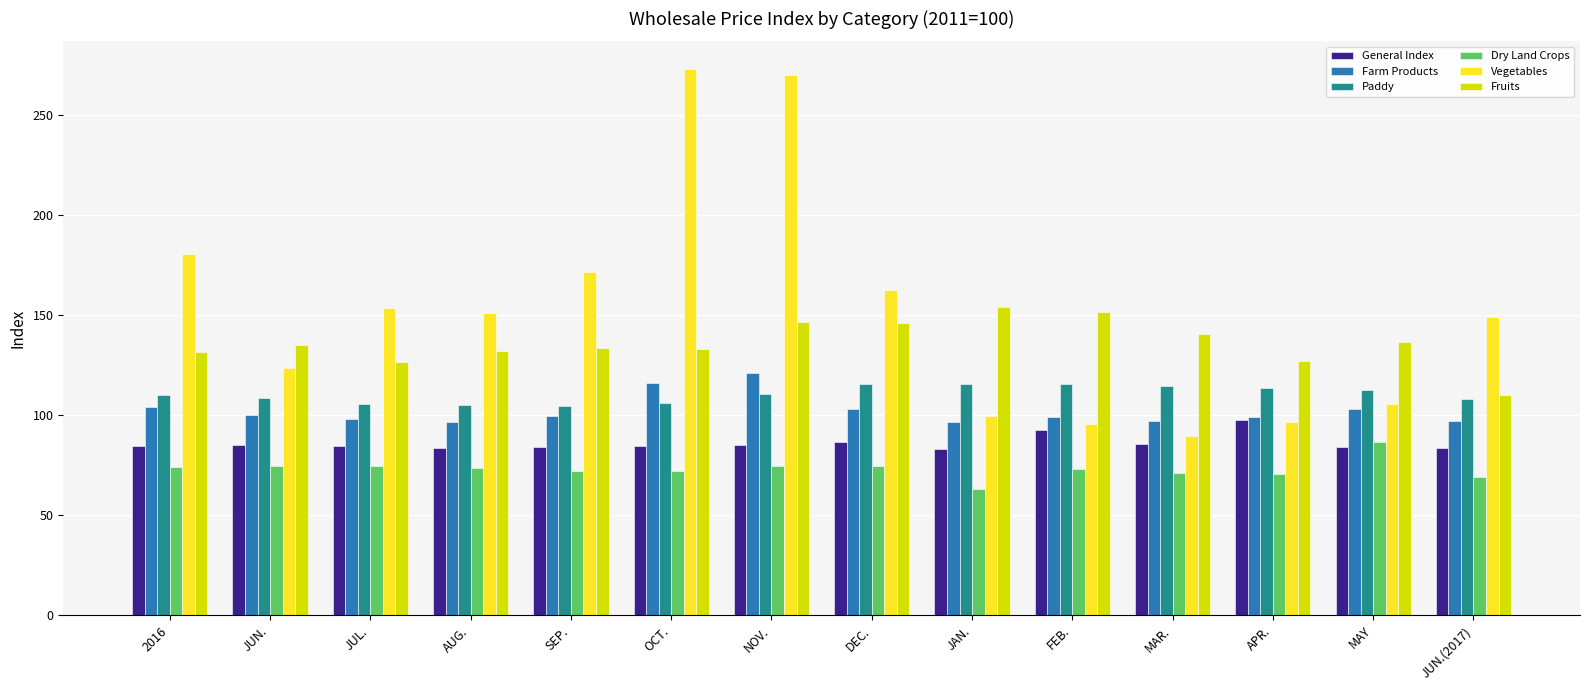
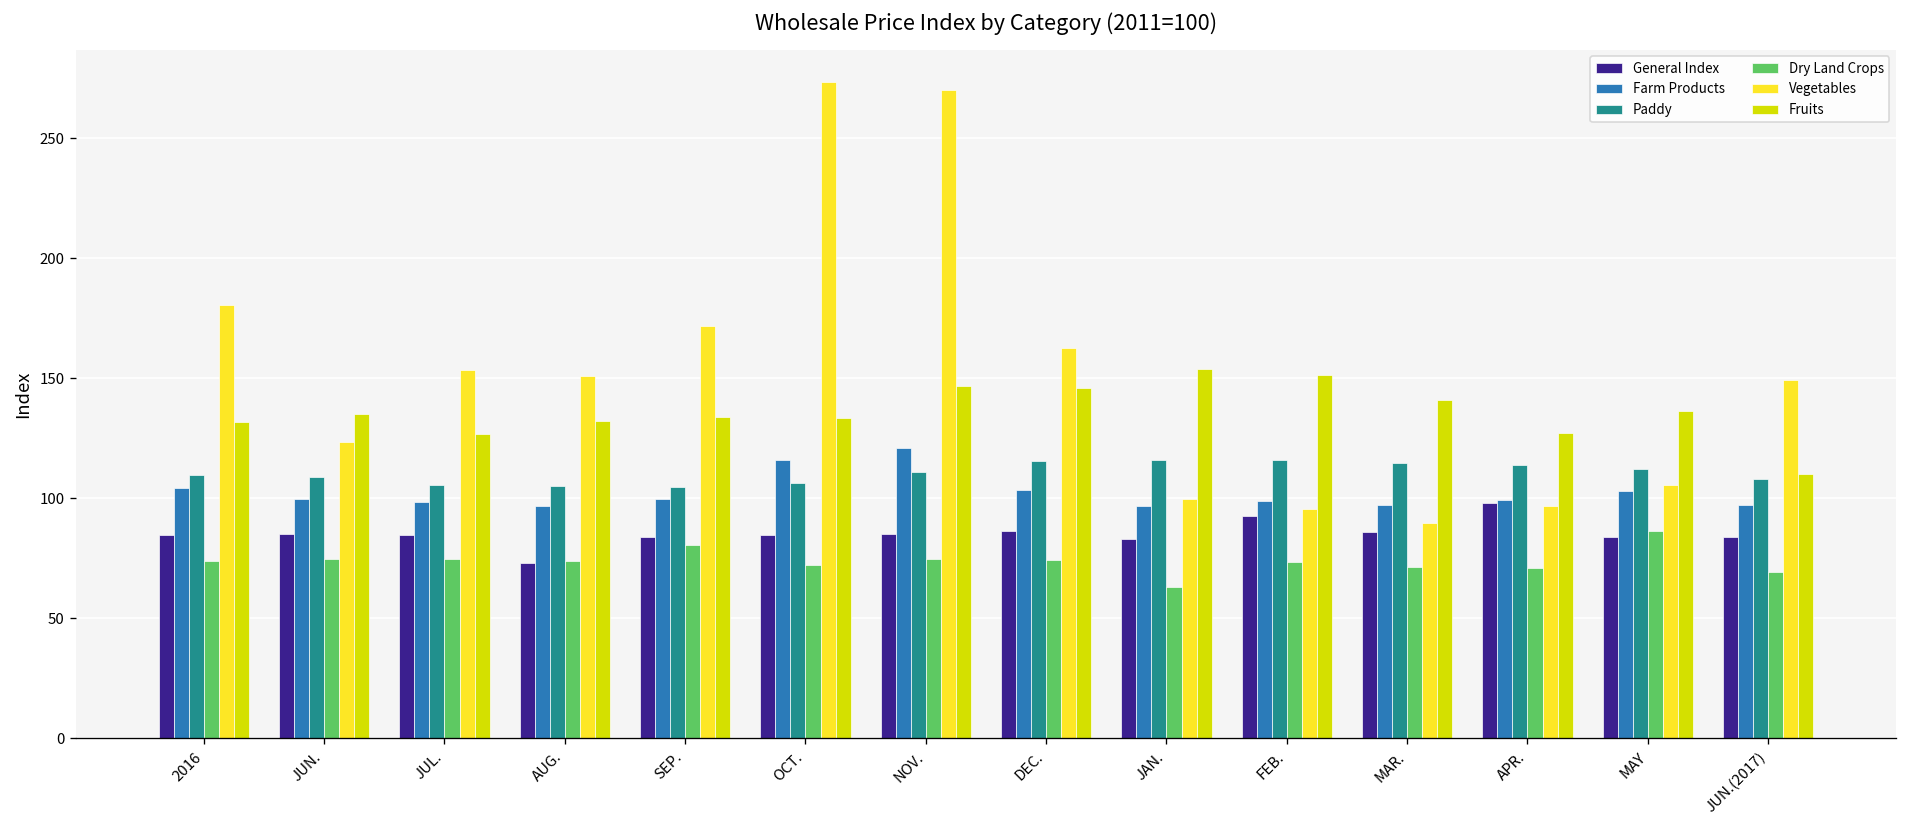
  {
    "General Index": {
      "2016": 85,
      "JUN.": 85,
      "JUL.": 85,
-     "AUG.": 84,
+     "AUG.": 73,
      "SEP.": 84,
      "OCT.": 85,
      "NOV.": 85,
      "DEC.": 87,
      "JAN.": 83,
      "FEB.": 93,
      "MAR.": 86,
      "APR.": 98,
      "MAY": 84,
      "JUN.(2017)": 84
    },
    "Dry Land Crops": {
      "2016": 74,
      "JUN.": 75,
      "JUL.": 75,
      "AUG.": 74,
-     "SEP.": 72,
+     "SEP.": 81,
      "OCT.": 72,
      "NOV.": 75,
      "DEC.": 75,
      "JAN.": 63,
      "FEB.": 73,
      "MAR.": 71,
      "APR.": 71,
      "MAY": 86,
      "JUN.(2017)": 69
    }
  }
